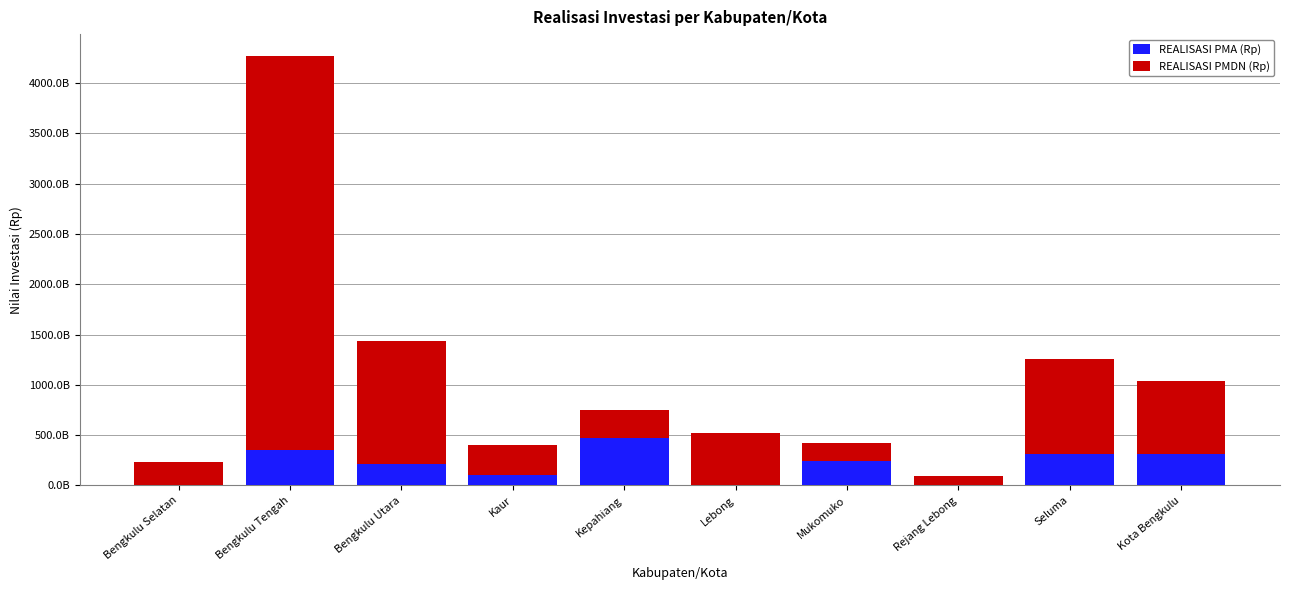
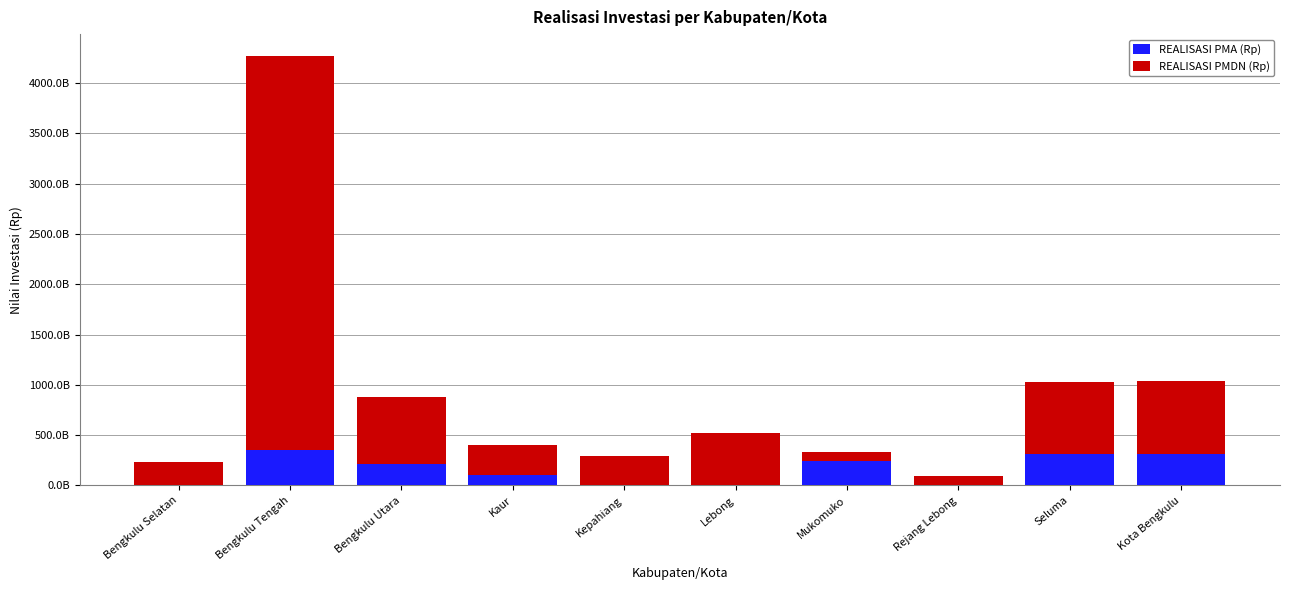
  {
    "REALISASI PMA (Rp)": {
      "Bengkulu Tengah": 350000000000,
      "Bengkulu Utara": 220000000000,
      "Kaur": 110000000000,
-     "Kepahiang": 470000000000,
+     "Kepahiang": 0,
      "Lebong": 0,
      "Mukomuko": 250000000000,
      "Seluma": 320000000000,
      "Kota Bengkulu": 310000000000
    },
    "REALISASI PMDN (Rp)": {
      "Bengkulu Selatan": 230000000000,
      "Bengkulu Tengah": 3920000000000,
-     "Bengkulu Utara": 1220000000000,
+     "Bengkulu Utara": 660000000000,
      "Kaur": 290000000000,
      "Kepahiang": 280000000000,
      "Lebong": 520000000000,
-     "Mukomuko": 170000000000,
+     "Mukomuko": 90000000000,
      "Rejang Lebong": 90000000000,
-     "Seluma": 940000000000,
+     "Seluma": 710000000000,
      "Kota Bengkulu": 730000000000
    }
  }
